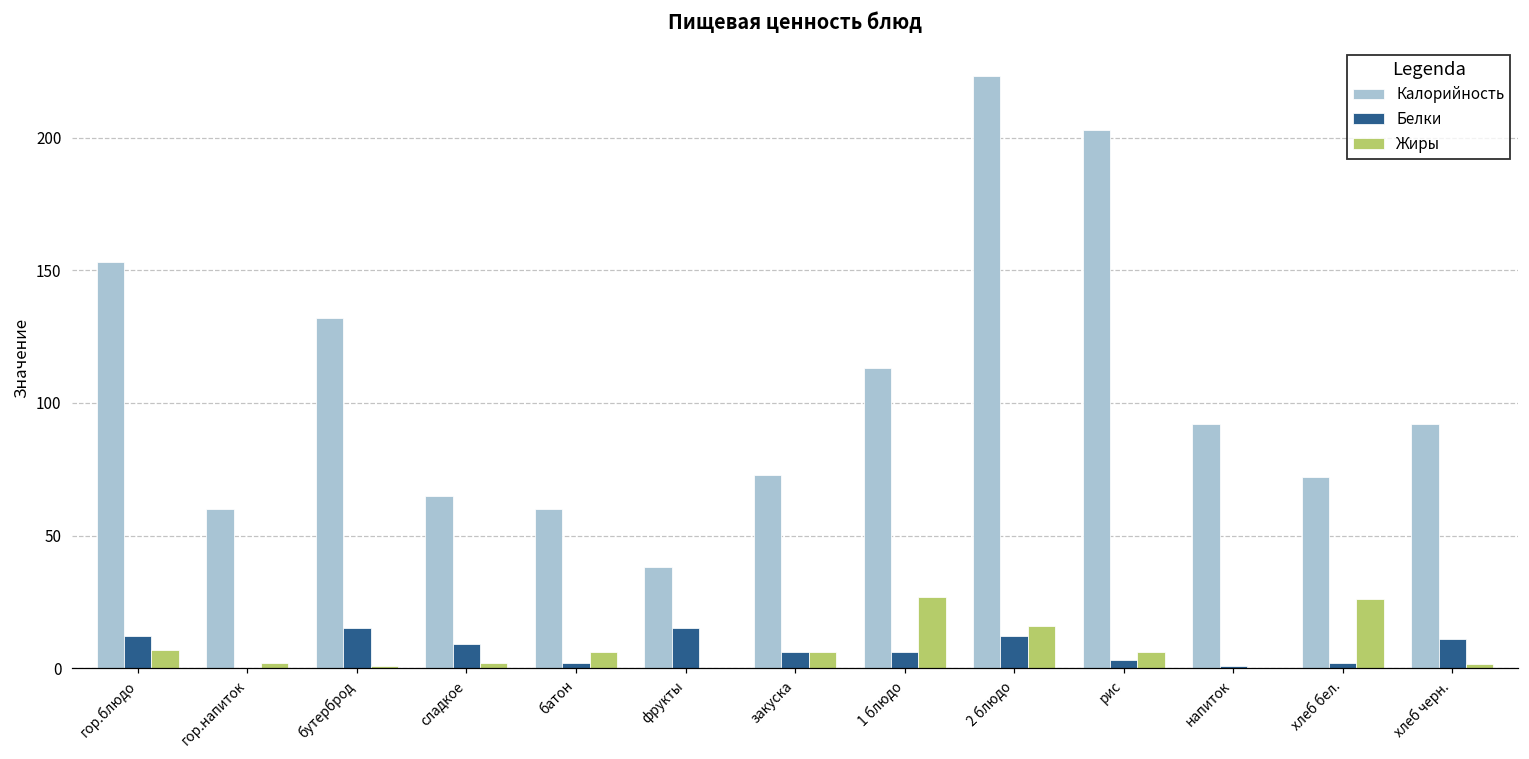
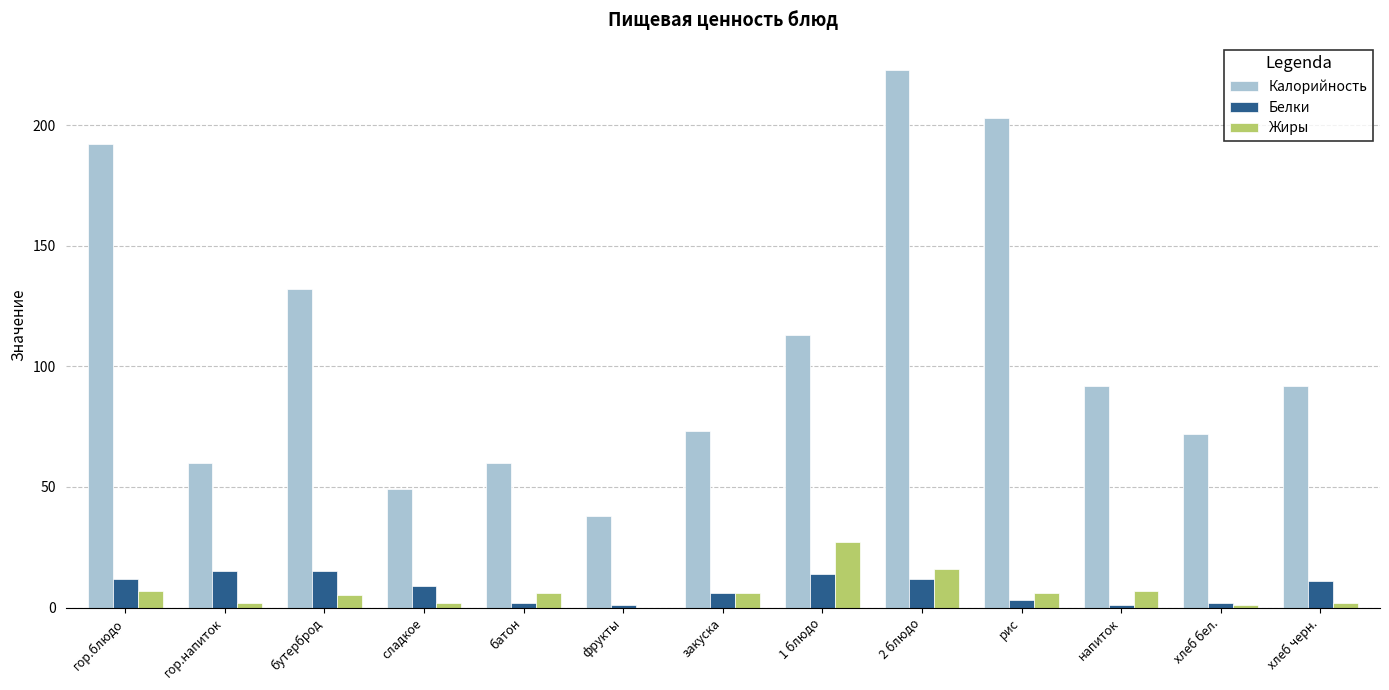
  {
    "Калорийность": {
-     "гор.блюдо": 153,
+     "гор.блюдо": 192,
      "гор.напиток": 60,
      "бутерброд": 132,
-     "сладкое": 65,
+     "сладкое": 49,
      "батон": 60,
      "фрукты": 38,
      "закуска": 73,
      "1 блюдо": 113,
      "2 блюдо": 223,
      "рис": 203,
      "напиток": 92,
      "хлеб бел.": 72,
      "хлеб черн.": 92
    },
    "Белки": {
      "гор.блюдо": 12,
-     "гор.напиток": 0,
+     "гор.напиток": 15,
      "бутерброд": 15,
      "сладкое": 9,
      "батон": 2,
-     "фрукты": 15,
+     "фрукты": 1,
      "закуска": 6,
-     "1 блюдо": 6,
+     "1 блюдо": 14,
      "2 блюдо": 12,
      "рис": 3,
      "хлеб бел.": 2,
      "хлеб черн.": 11
    },
    "Жиры": {
      "гор.блюдо": 7,
      "гор.напиток": 2,
-     "бутерброд": 1,
+     "бутерброд": 5,
      "сладкое": 2,
      "батон": 6,
      "фрукты": 0,
      "закуска": 6,
      "1 блюдо": 27,
      "2 блюдо": 16,
      "рис": 6,
-     "напиток": 0,
-     "хлеб бел.": 26,
+     "напиток": 7,
+     "хлеб бел.": 1,
      "хлеб черн.": 2
    }
  }
